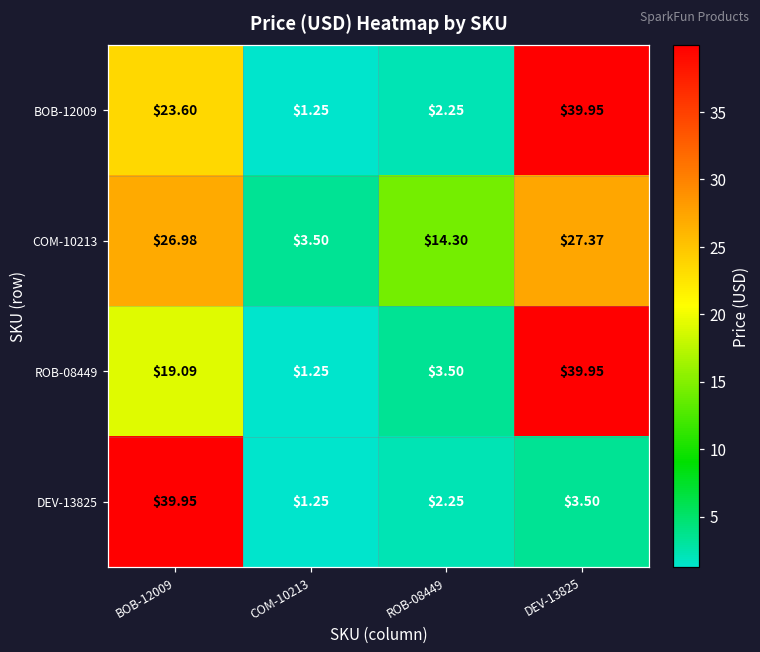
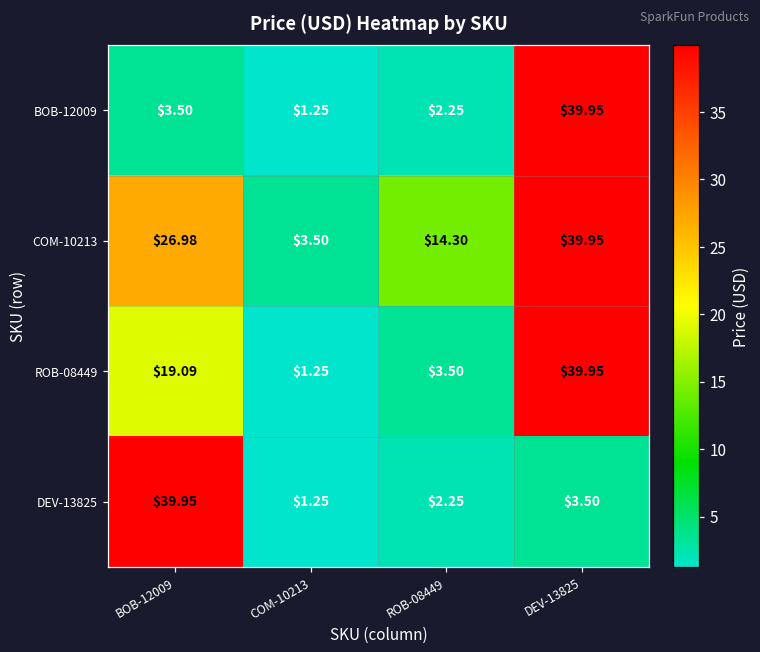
  {
    "BOB-12009": {
-     "BOB-12009": "$23.60",
+     "BOB-12009": "$3.50",
      "COM-10213": "$1.25",
      "ROB-08449": "$2.25",
      "DEV-13825": "$39.95"
    },
    "COM-10213": {
      "BOB-12009": "$26.98",
      "COM-10213": "$3.50",
      "ROB-08449": "$14.30",
-     "DEV-13825": "$27.37"
+     "DEV-13825": "$39.95"
    },
    "ROB-08449": {
      "BOB-12009": "$19.09",
      "COM-10213": "$1.25",
      "ROB-08449": "$3.50",
      "DEV-13825": "$39.95"
    },
    "DEV-13825": {
      "BOB-12009": "$39.95",
      "COM-10213": "$1.25",
      "ROB-08449": "$2.25",
      "DEV-13825": "$3.50"
    }
  }
